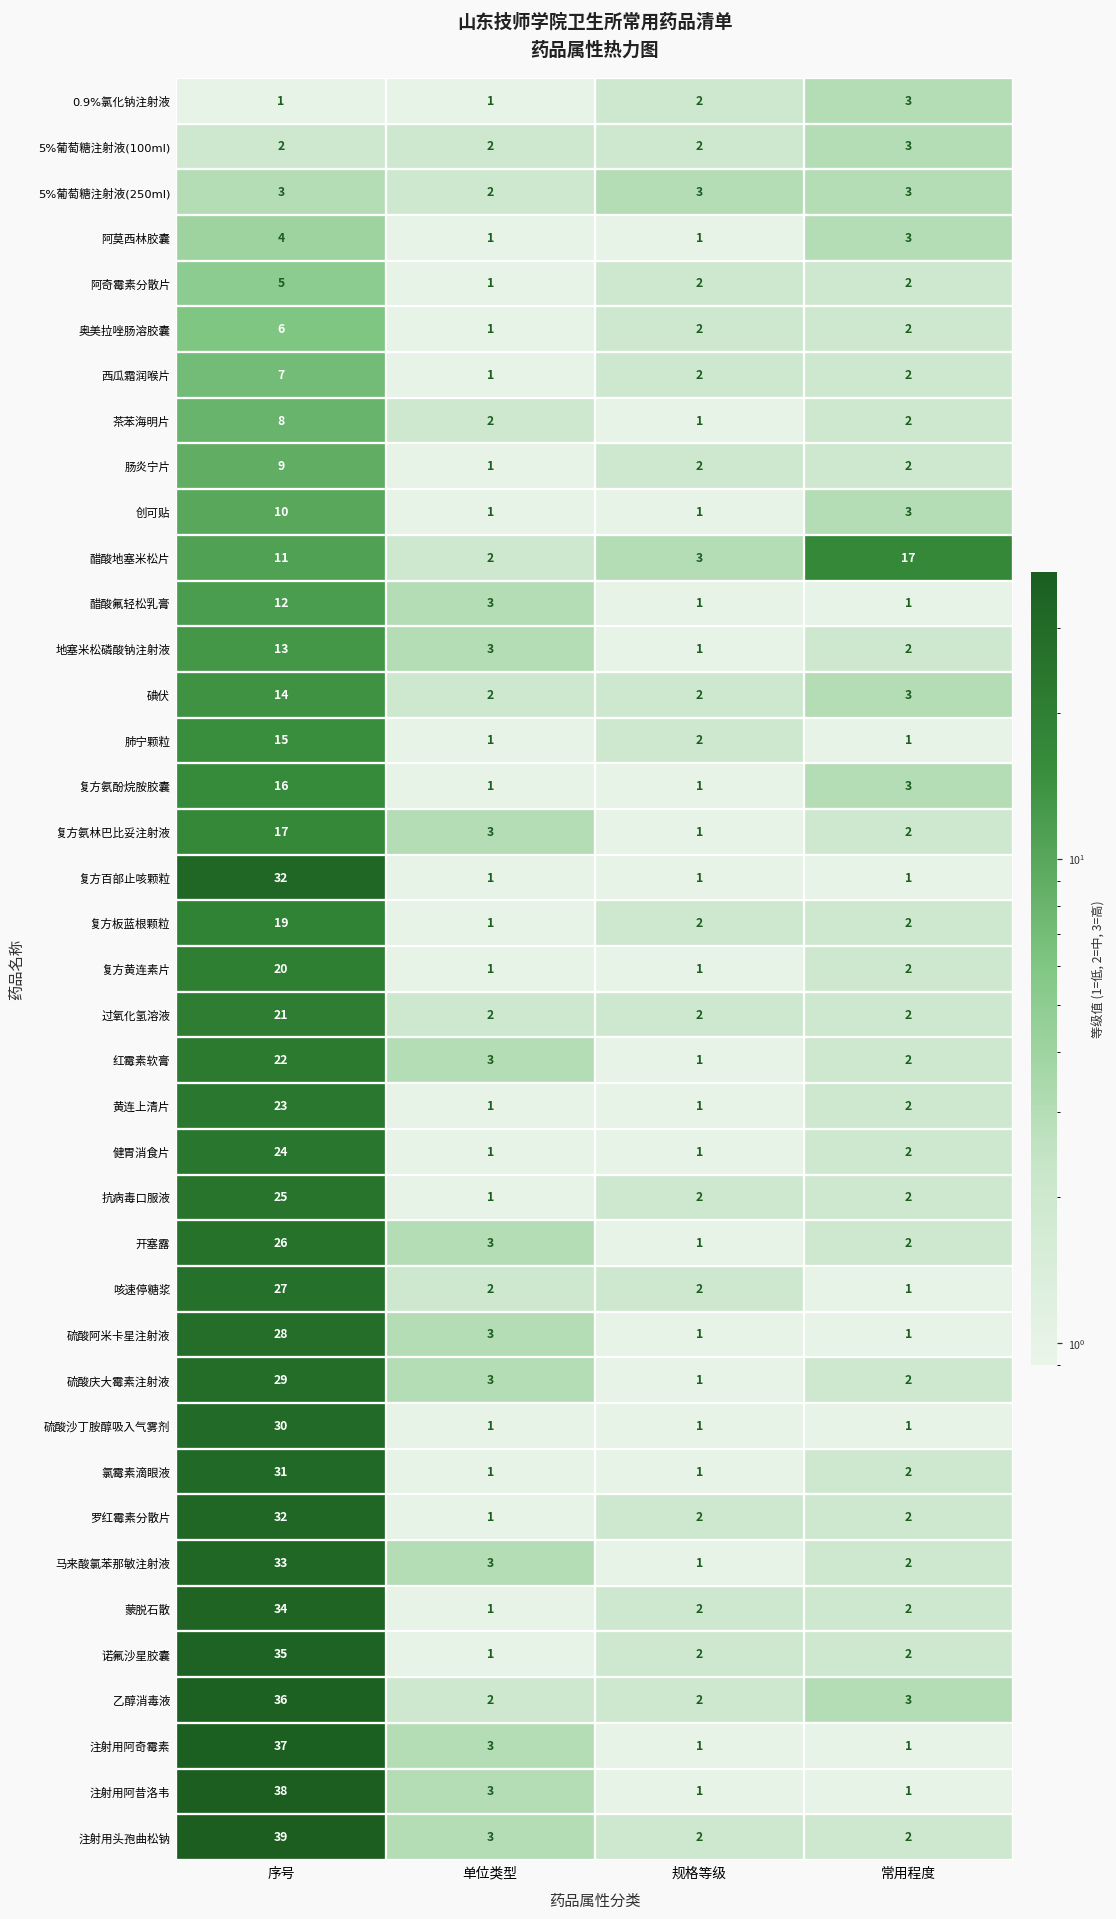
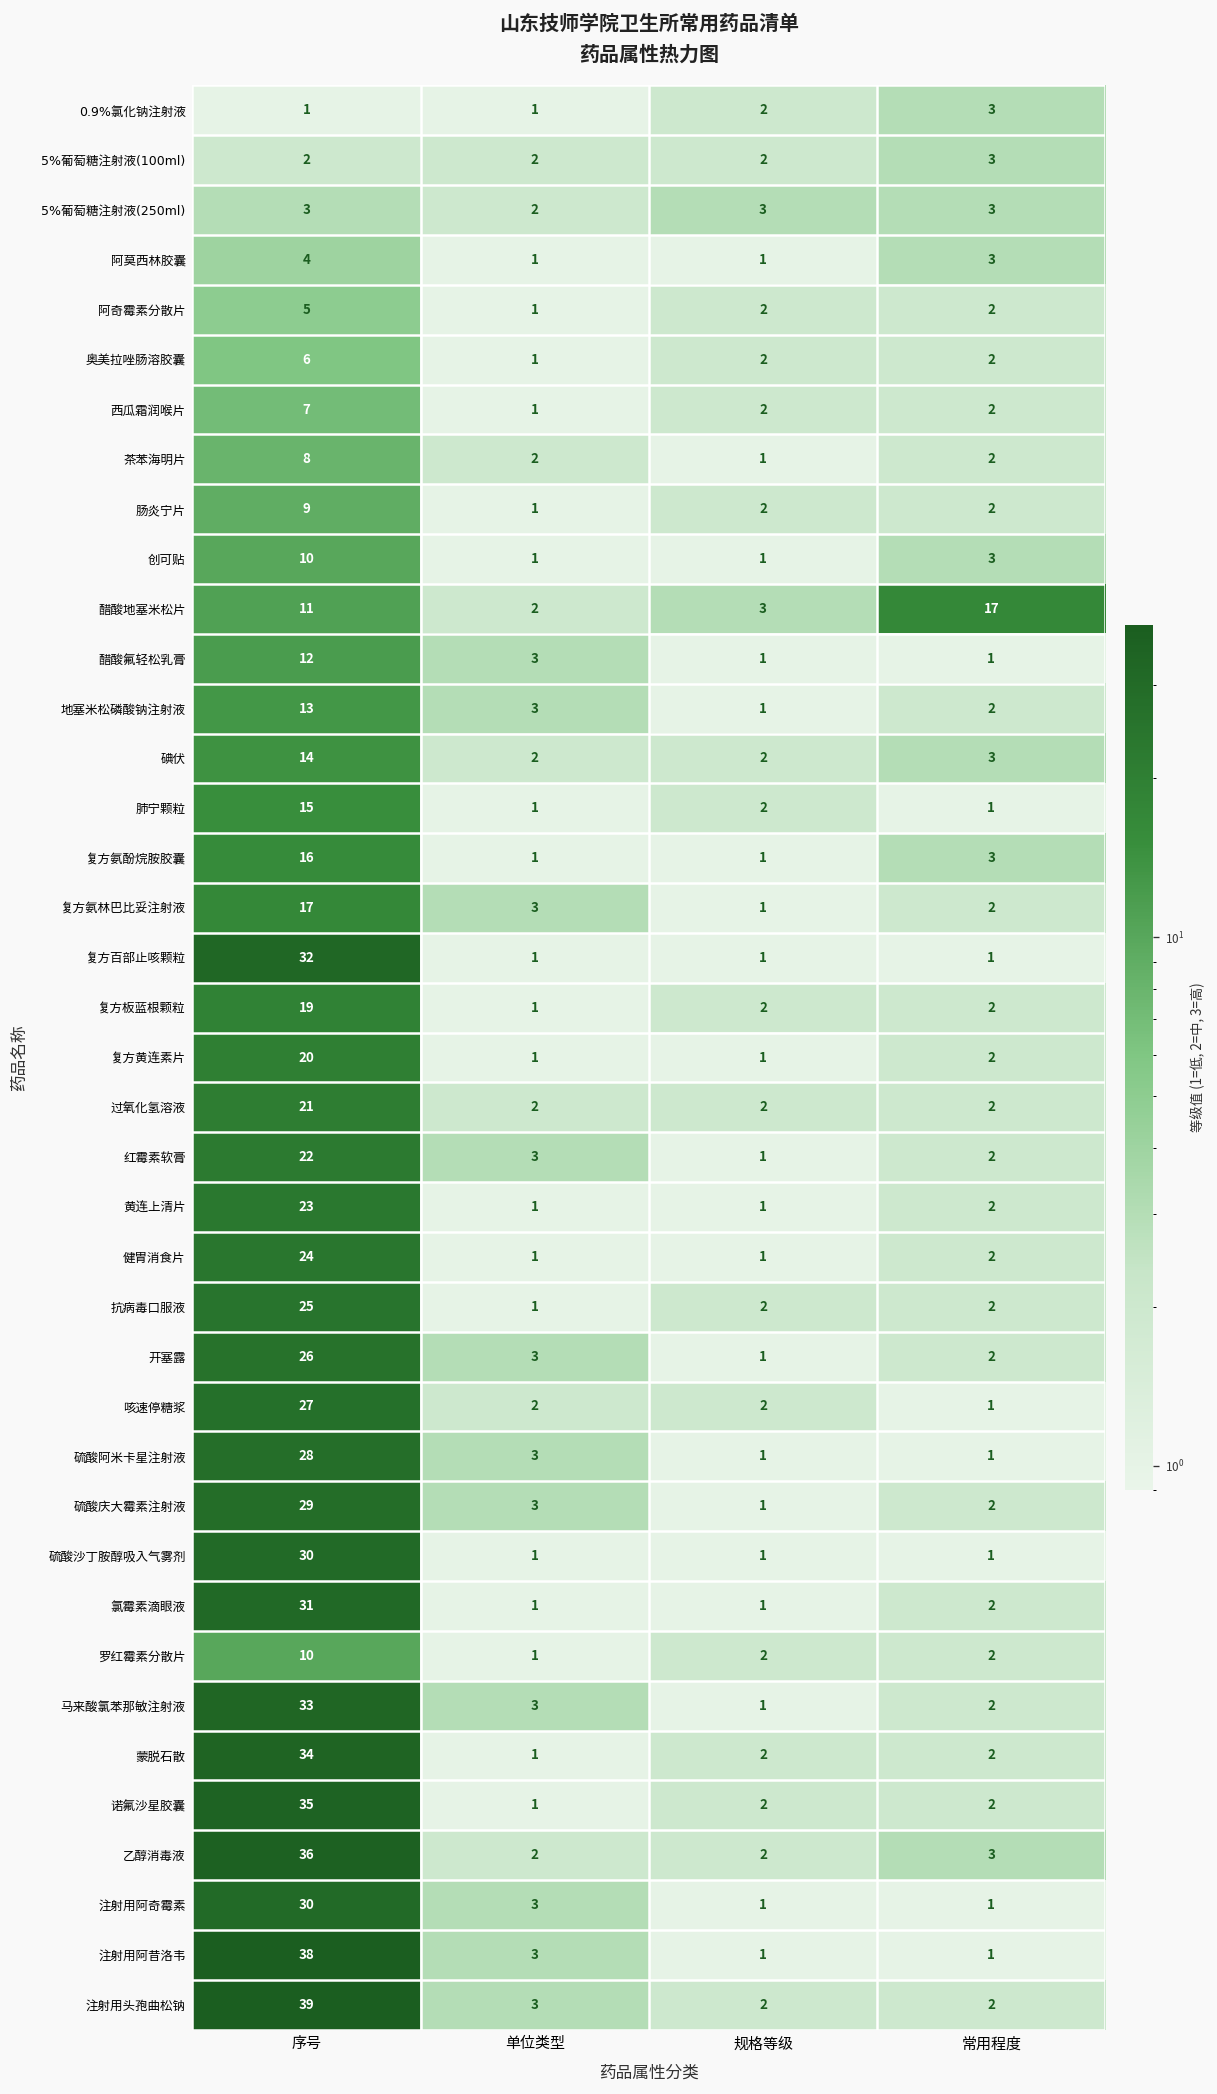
  {
    "0.9%氯化钠注射液": {
      "序号": 1,
      "单位类型": 1,
      "规格等级": 2,
      "常用程度": 3
    },
    "5%葡萄糖注射液(100ml)": {
      "序号": 2,
      "单位类型": 2,
      "规格等级": 2,
      "常用程度": 3
    },
    "5%葡萄糖注射液(250ml)": {
      "序号": 3,
      "单位类型": 2,
      "规格等级": 3,
      "常用程度": 3
    },
    "阿莫西林胶囊": {
      "序号": 4,
      "单位类型": 1,
      "规格等级": 1,
      "常用程度": 3
    },
    "阿奇霉素分散片": {
      "序号": 5,
      "单位类型": 1,
      "规格等级": 2,
      "常用程度": 2
    },
    "奥美拉唑肠溶胶囊": {
      "序号": 6,
      "单位类型": 1,
      "规格等级": 2,
      "常用程度": 2
    },
    "西瓜霜润喉片": {
      "序号": 7,
      "单位类型": 1,
      "规格等级": 2,
      "常用程度": 2
    },
    "茶苯海明片": {
      "序号": 8,
      "单位类型": 2,
      "规格等级": 1,
      "常用程度": 2
    },
    "肠炎宁片": {
      "序号": 9,
      "单位类型": 1,
      "规格等级": 2,
      "常用程度": 2
    },
    "创可贴": {
      "序号": 10,
      "单位类型": 1,
      "规格等级": 1,
      "常用程度": 3
    },
    "醋酸地塞米松片": {
      "序号": 11,
      "单位类型": 2,
      "规格等级": 3,
      "常用程度": 17
    },
    "醋酸氟轻松乳膏": {
      "序号": 12,
      "单位类型": 3,
      "规格等级": 1,
      "常用程度": 1
    },
    "地塞米松磷酸钠注射液": {
      "序号": 13,
      "单位类型": 3,
      "规格等级": 1,
      "常用程度": 2
    },
    "碘伏": {
      "序号": 14,
      "单位类型": 2,
      "规格等级": 2,
      "常用程度": 3
    },
    "肺宁颗粒": {
      "序号": 15,
      "单位类型": 1,
      "规格等级": 2,
      "常用程度": 1
    },
    "复方氨酚烷胺胶囊": {
      "序号": 16,
      "单位类型": 1,
      "规格等级": 1,
      "常用程度": 3
    },
    "复方氨林巴比妥注射液": {
      "序号": 17,
      "单位类型": 3,
      "规格等级": 1,
      "常用程度": 2
    },
    "复方百部止咳颗粒": {
      "序号": 32,
      "单位类型": 1,
      "规格等级": 1,
      "常用程度": 1
    },
    "复方板蓝根颗粒": {
      "序号": 19,
      "单位类型": 1,
      "规格等级": 2,
      "常用程度": 2
    },
    "复方黄连素片": {
      "序号": 20,
      "单位类型": 1,
      "规格等级": 1,
      "常用程度": 2
    },
    "过氧化氢溶液": {
      "序号": 21,
      "单位类型": 2,
      "规格等级": 2,
      "常用程度": 2
    },
    "红霉素软膏": {
      "序号": 22,
      "单位类型": 3,
      "规格等级": 1,
      "常用程度": 2
    },
    "黄连上清片": {
      "序号": 23,
      "单位类型": 1,
      "规格等级": 1,
      "常用程度": 2
    },
    "健胃消食片": {
      "序号": 24,
      "单位类型": 1,
      "规格等级": 1,
      "常用程度": 2
    },
    "抗病毒口服液": {
      "序号": 25,
      "单位类型": 1,
      "规格等级": 2,
      "常用程度": 2
    },
    "开塞露": {
      "序号": 26,
      "单位类型": 3,
      "规格等级": 1,
      "常用程度": 2
    },
    "咳速停糖浆": {
      "序号": 27,
      "单位类型": 2,
      "规格等级": 2,
      "常用程度": 1
    },
    "硫酸阿米卡星注射液": {
      "序号": 28,
      "单位类型": 3,
      "规格等级": 1,
      "常用程度": 1
    },
    "硫酸庆大霉素注射液": {
      "序号": 29,
      "单位类型": 3,
      "规格等级": 1,
      "常用程度": 2
    },
    "硫酸沙丁胺醇吸入气雾剂": {
      "序号": 30,
      "单位类型": 1,
      "规格等级": 1,
      "常用程度": 1
    },
    "氯霉素滴眼液": {
      "序号": 31,
      "单位类型": 1,
      "规格等级": 1,
      "常用程度": 2
    },
    "罗红霉素分散片": {
-     "序号": 32,
+     "序号": 10,
      "单位类型": 1,
      "规格等级": 2,
      "常用程度": 2
    },
    "马来酸氯苯那敏注射液": {
      "序号": 33,
      "单位类型": 3,
      "规格等级": 1,
      "常用程度": 2
    },
    "蒙脱石散": {
      "序号": 34,
      "单位类型": 1,
      "规格等级": 2,
      "常用程度": 2
    },
    "诺氟沙星胶囊": {
      "序号": 35,
      "单位类型": 1,
      "规格等级": 2,
      "常用程度": 2
    },
    "乙醇消毒液": {
      "序号": 36,
      "单位类型": 2,
      "规格等级": 2,
      "常用程度": 3
    },
    "注射用阿奇霉素": {
-     "序号": 37,
+     "序号": 30,
      "单位类型": 3,
      "规格等级": 1,
      "常用程度": 1
    },
    "注射用阿昔洛韦": {
      "序号": 38,
      "单位类型": 3,
      "规格等级": 1,
      "常用程度": 1
    },
    "注射用头孢曲松钠": {
      "序号": 39,
      "单位类型": 3,
      "规格等级": 2,
      "常用程度": 2
    }
  }
